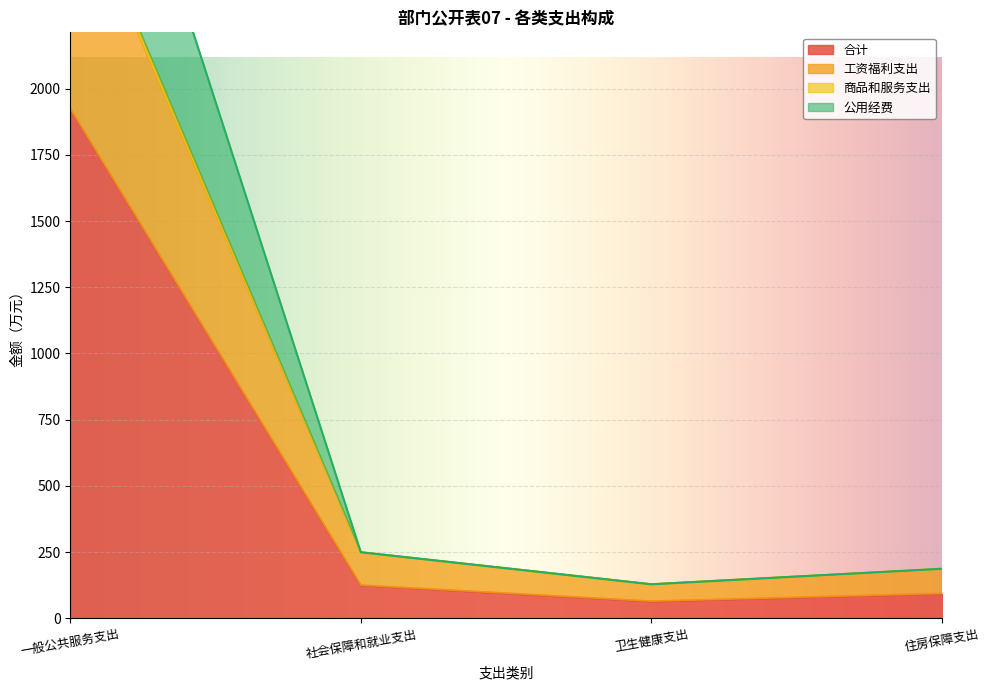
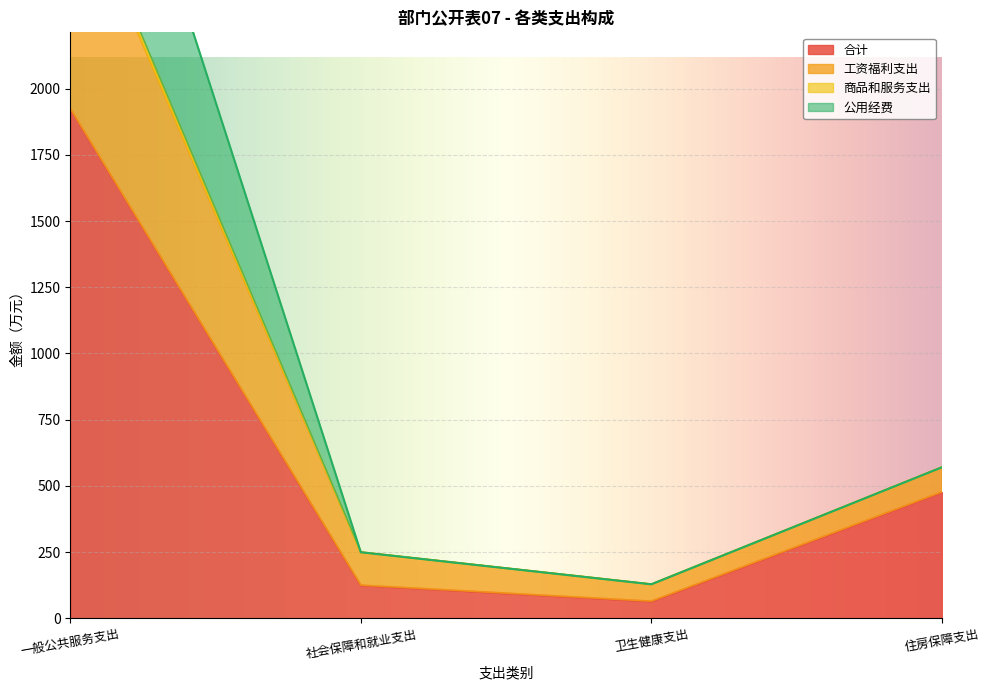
  {
    "合计": {
      "一般公共服务支出": 1920,
      "社会保障和就业支出": 120,
      "卫生健康支出": 60,
-     "住房保障支出": 90
+     "住房保障支出": 480
    }
  }
